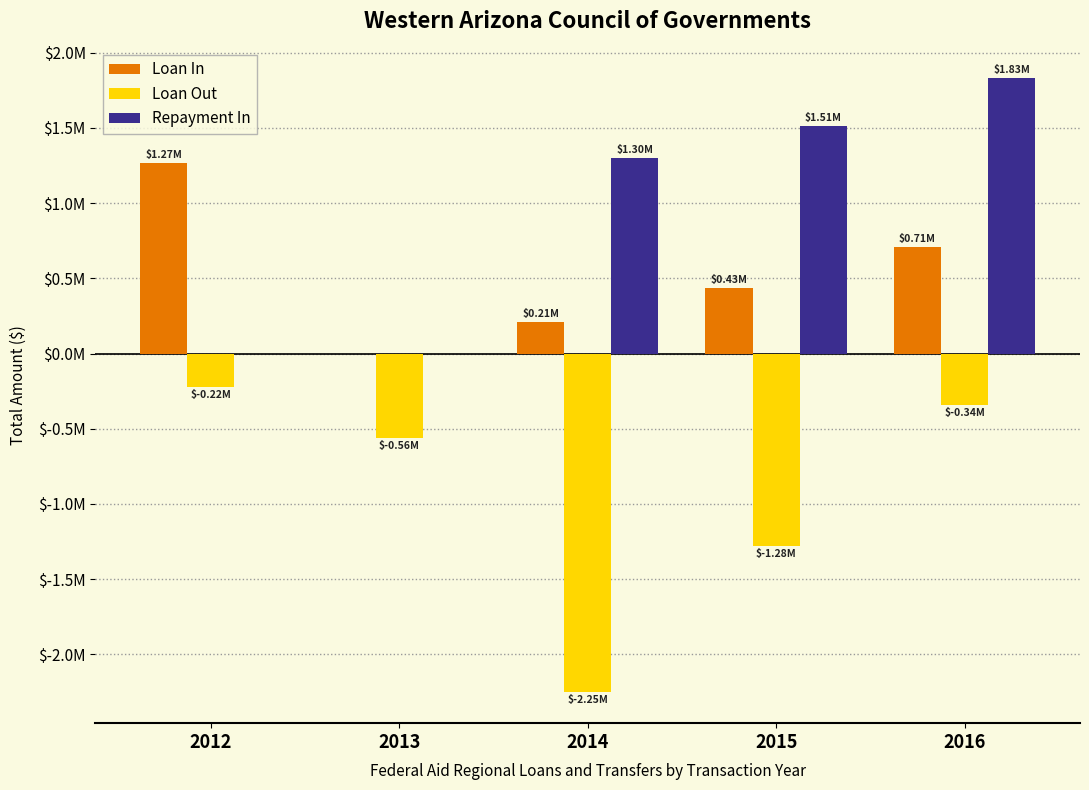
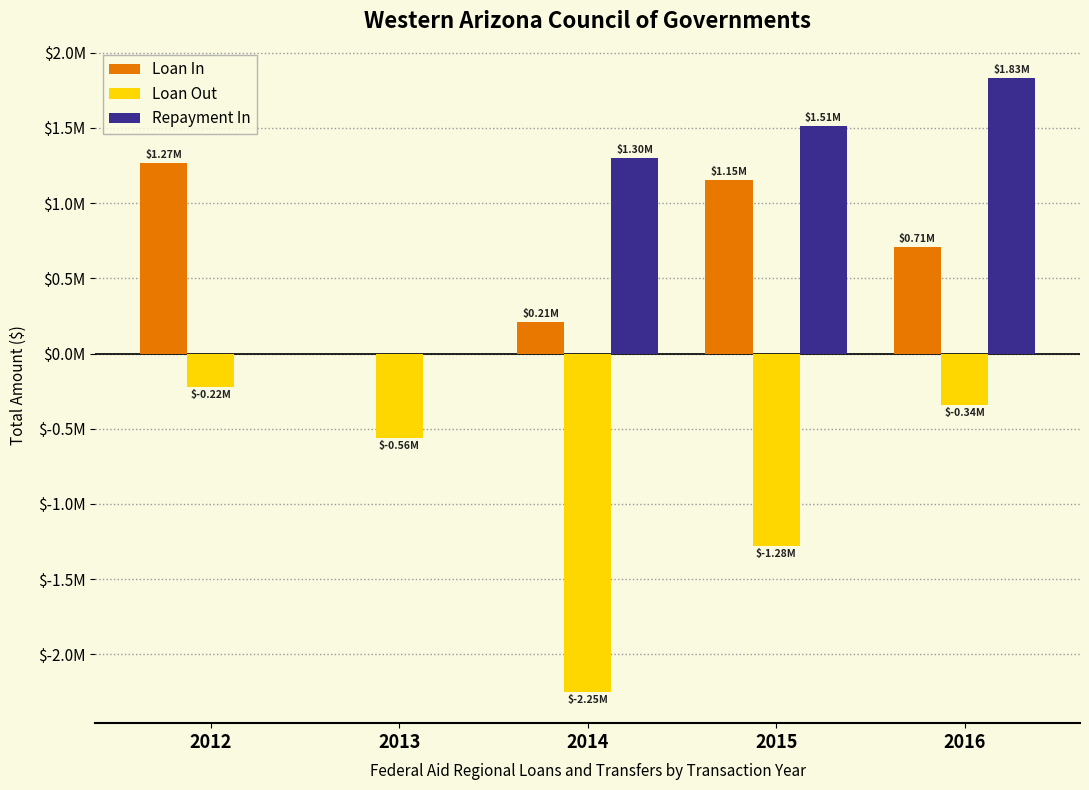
  {
    "Loan In": {
      "2012": "$1.27M",
      "2014": "$0.21M",
-     "2015": "$0.43M",
+     "2015": "$1.15M",
      "2016": "$0.71M"
    },
    "Loan Out": {
      "2012": "$-0.22M",
      "2013": "$-0.56M",
      "2014": "$-2.25M",
      "2015": "$-1.28M",
      "2016": "$-0.34M"
    },
    "Repayment In": {
      "2014": "$1.30M",
      "2015": "$1.51M",
      "2016": "$1.83M"
    }
  }
